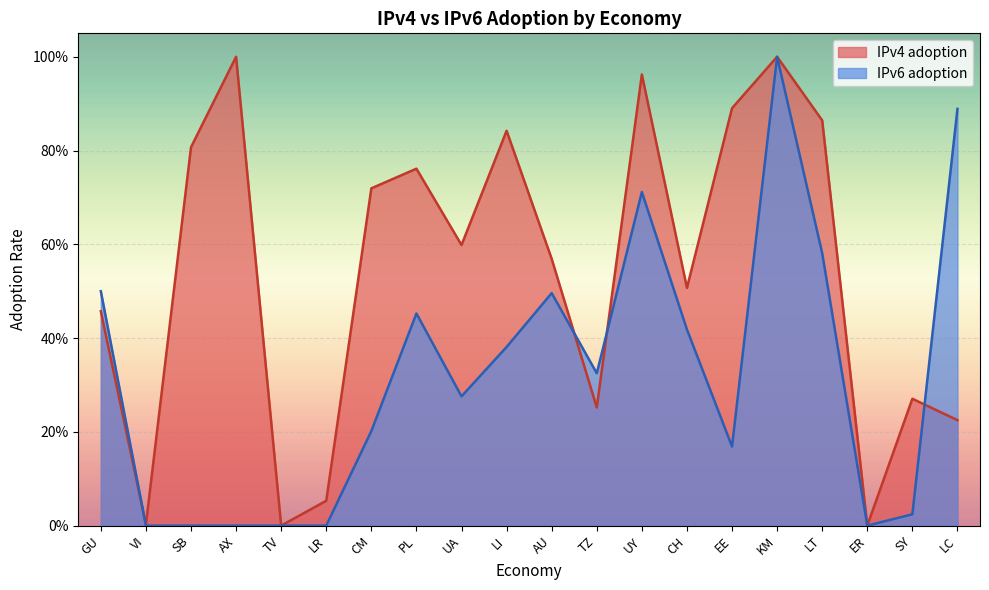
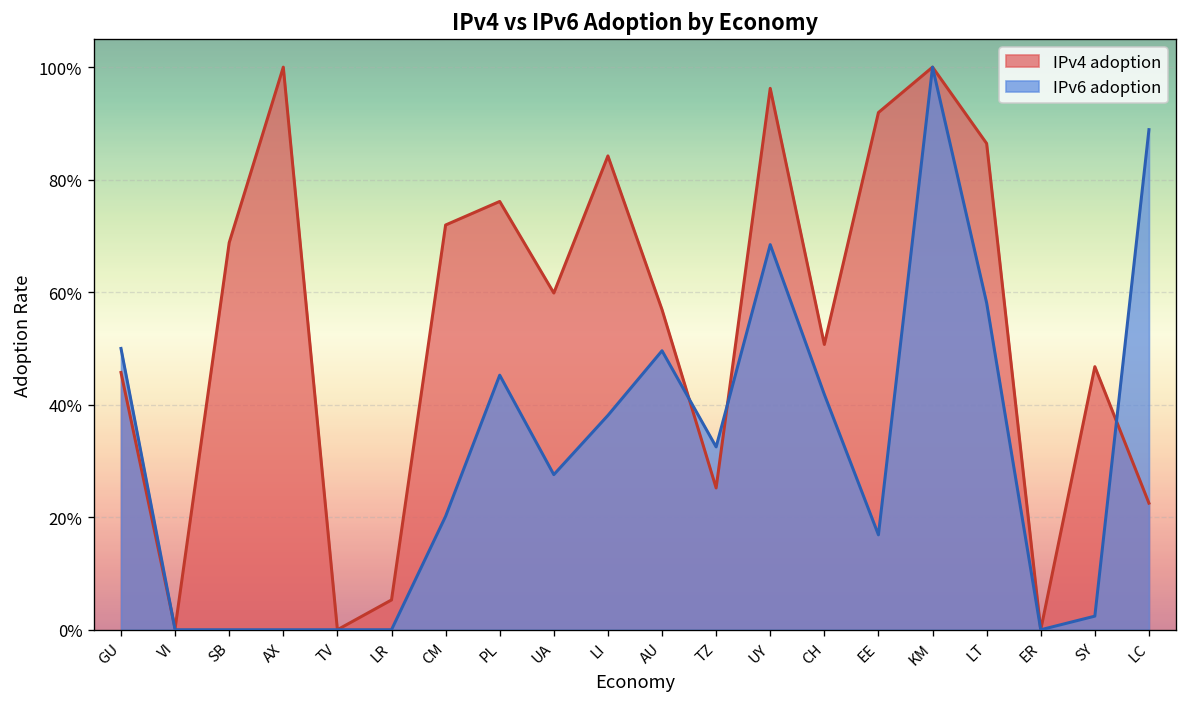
  {
    "IPv4 adoption": {
      "GU": "46%",
-     "SB": "81%",
+     "SB": "69%",
      "AX": "100%",
      "LR": "5%",
      "CM": "72%",
      "PL": "76%",
      "UA": "60%",
      "LI": "84%",
      "AU": "57%",
      "TZ": "25%",
      "UY": "96%",
      "CH": "51%",
-     "EE": "89%",
+     "EE": "92%",
      "LT": "86%",
-     "SY": "27%",
+     "SY": "47%",
      "LC": "23%"
    },
    "IPv6 adoption": {
      "GU": "50%",
      "SB": "0%",
      "AX": "0%",
      "LR": "0%",
      "CM": "20%",
      "PL": "45%",
      "UA": "28%",
      "LI": "38%",
      "AU": "50%",
      "TZ": "33%",
-     "UY": "71%",
+     "UY": "68%",
      "CH": "42%",
      "EE": "17%",
      "LT": "58%",
      "SY": "2%",
      "LC": "89%"
    }
  }
